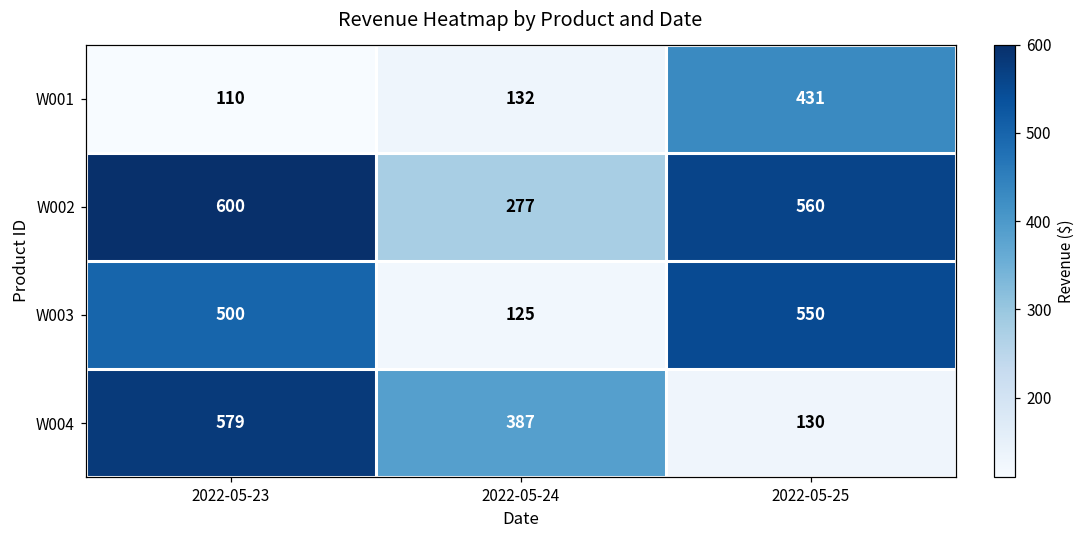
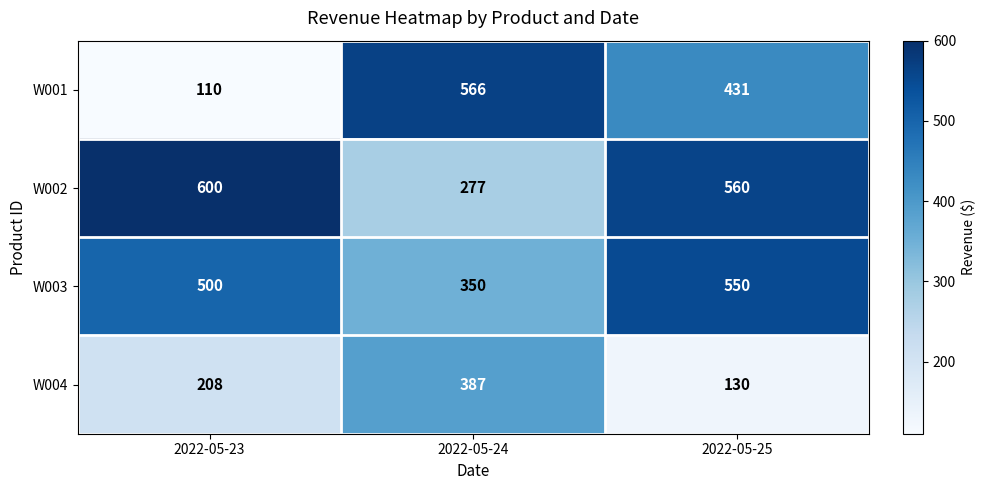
  {
    "W001": {
      "2022-05-23": 110,
-     "2022-05-24": 132,
+     "2022-05-24": 566,
      "2022-05-25": 431
    },
    "W002": {
      "2022-05-23": 600,
      "2022-05-24": 277,
      "2022-05-25": 560
    },
    "W003": {
      "2022-05-23": 500,
-     "2022-05-24": 125,
+     "2022-05-24": 350,
      "2022-05-25": 550
    },
    "W004": {
-     "2022-05-23": 579,
+     "2022-05-23": 208,
      "2022-05-24": 387,
      "2022-05-25": 130
    }
  }
